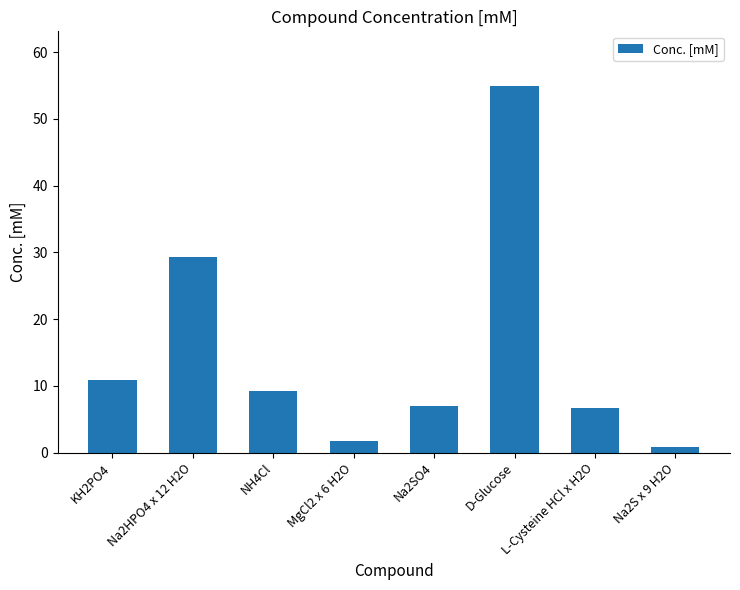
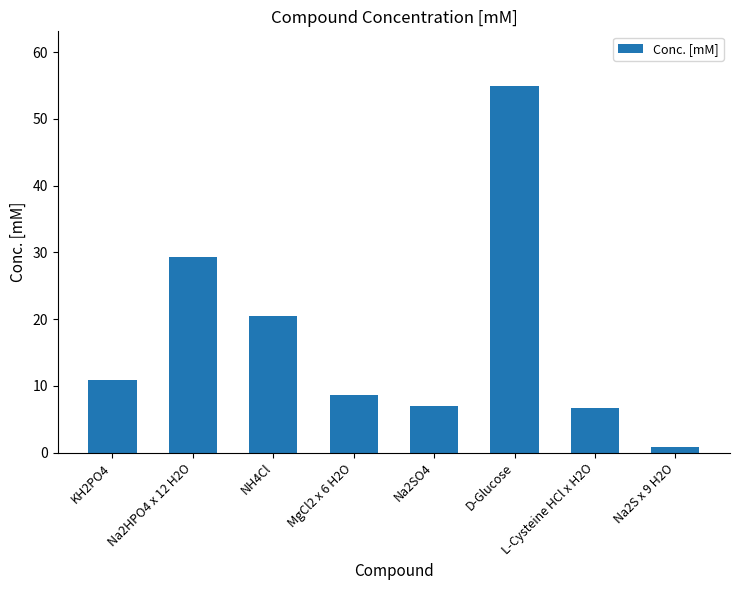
  {
    "KH2PO4": 11,
    "Na2HPO4 x 12 H2O": 29,
-   "NH4Cl": 9,
-   "MgCl2 x 6 H2O": 2,
+   "NH4Cl": 20,
+   "MgCl2 x 6 H2O": 9,
    "Na2SO4": 7,
    "D-Glucose": 55,
    "L-Cysteine HCl x H2O": 7,
    "Na2S x 9 H2O": 1
  }
